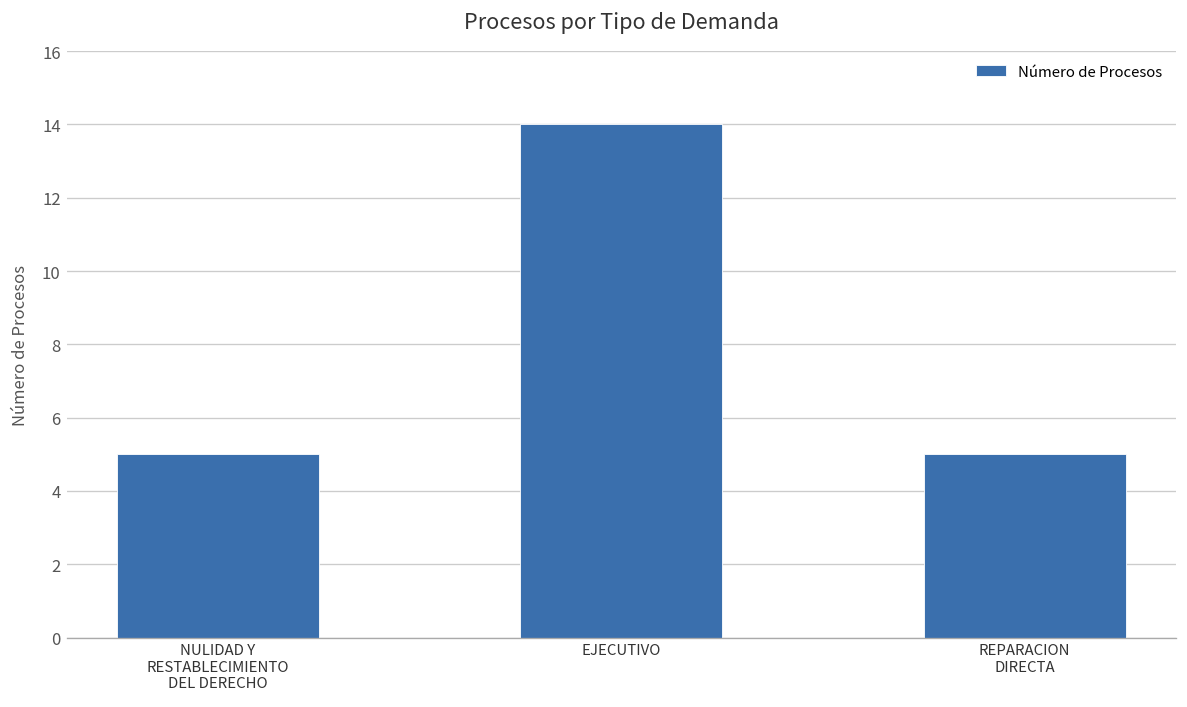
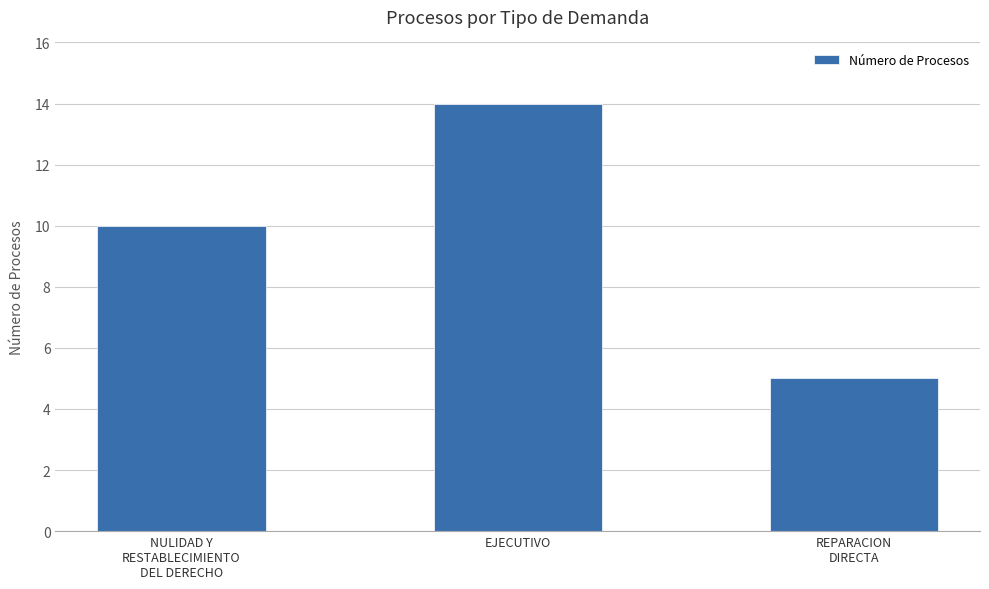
  {
-   "NULIDAD Y RESTABLECIMIENTO DEL DERECHO": 5,
+   "NULIDAD Y RESTABLECIMIENTO DEL DERECHO": 10,
    "EJECUTIVO": 14,
    "REPARACION DIRECTA": 5
  }
